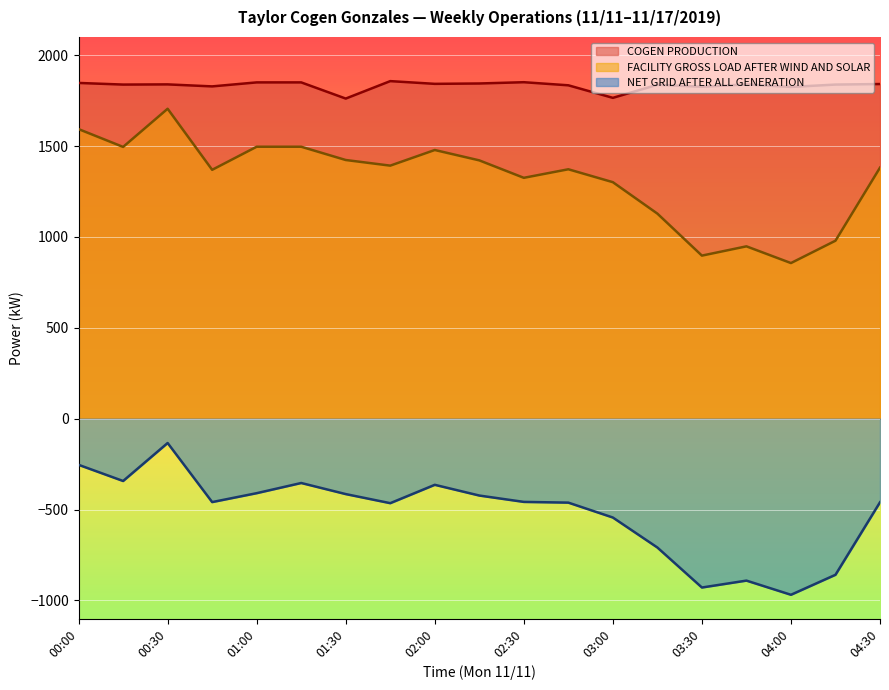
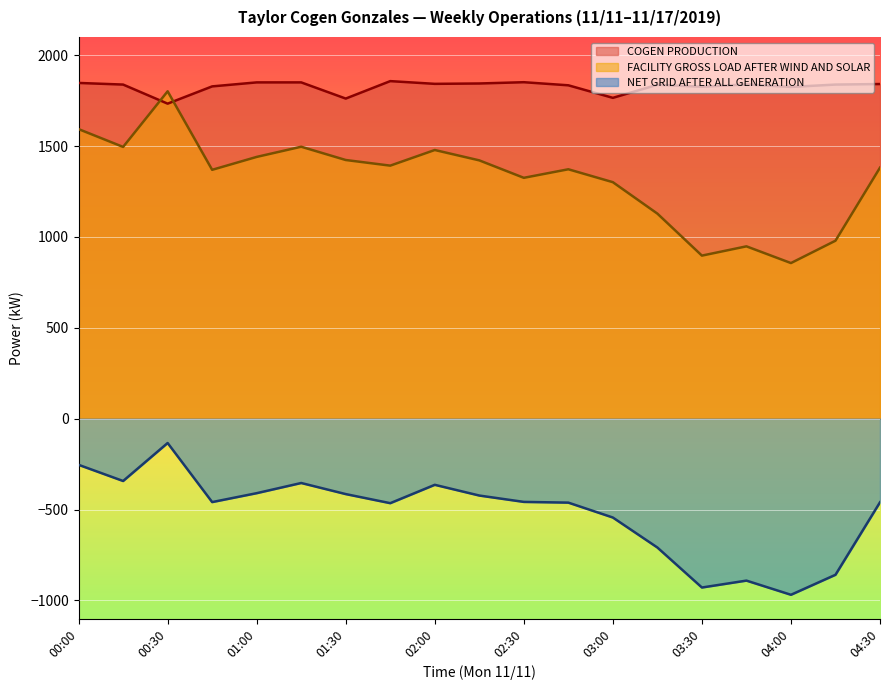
  {
    "COGEN PRODUCTION": {
      "00:00": 1850,
-     "00:30": 1840,
+     "00:30": 1730,
      "01:00": 1850,
      "01:30": 1760,
      "02:00": 1840,
      "02:30": 1850,
      "03:00": 1770,
      "04:30": 1840
    },
    "FACILITY GROSS LOAD AFTER WIND AND SOLAR": {
      "00:00": 1590,
-     "00:30": 1710,
-     "01:00": 1500,
+     "00:30": 1800,
+     "01:00": 1440,
      "01:30": 1420,
      "02:00": 1480,
      "02:30": 1330,
      "03:00": 1300,
      "03:30": 900,
      "04:00": 860,
      "04:30": 1380
    }
  }
